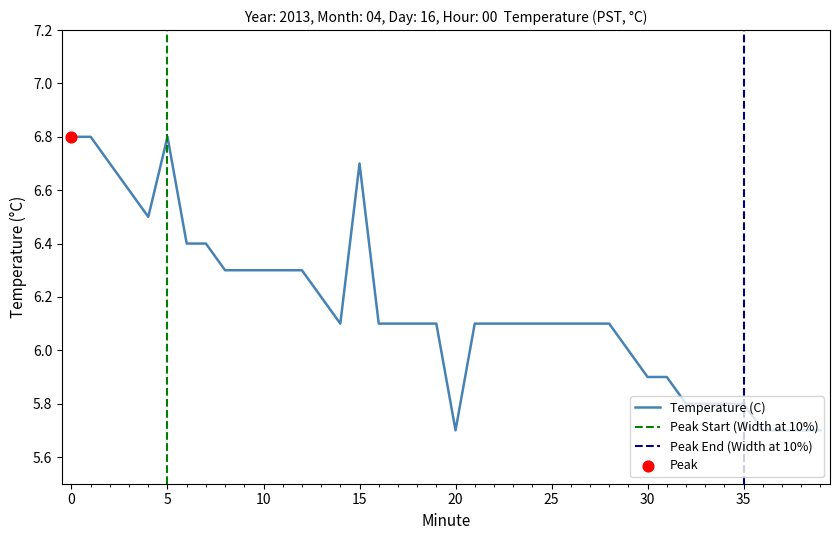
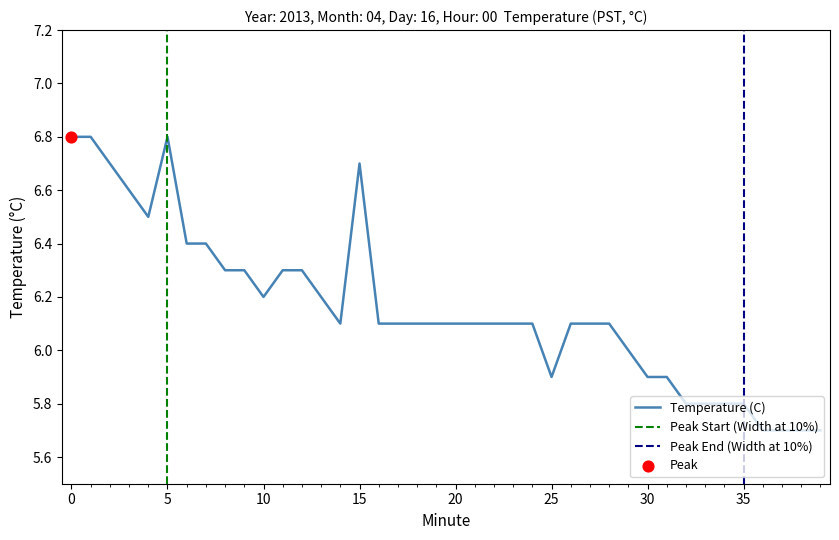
  {
    "Temperature (C)": {
      "5": 6.8,
-     "10": 6.3,
+     "10": 6.2,
      "15": 6.7,
-     "20": 5.7,
-     "25": 6.1,
+     "20": 6.1,
+     "25": 5.9,
      "30": 5.9
    }
  }
